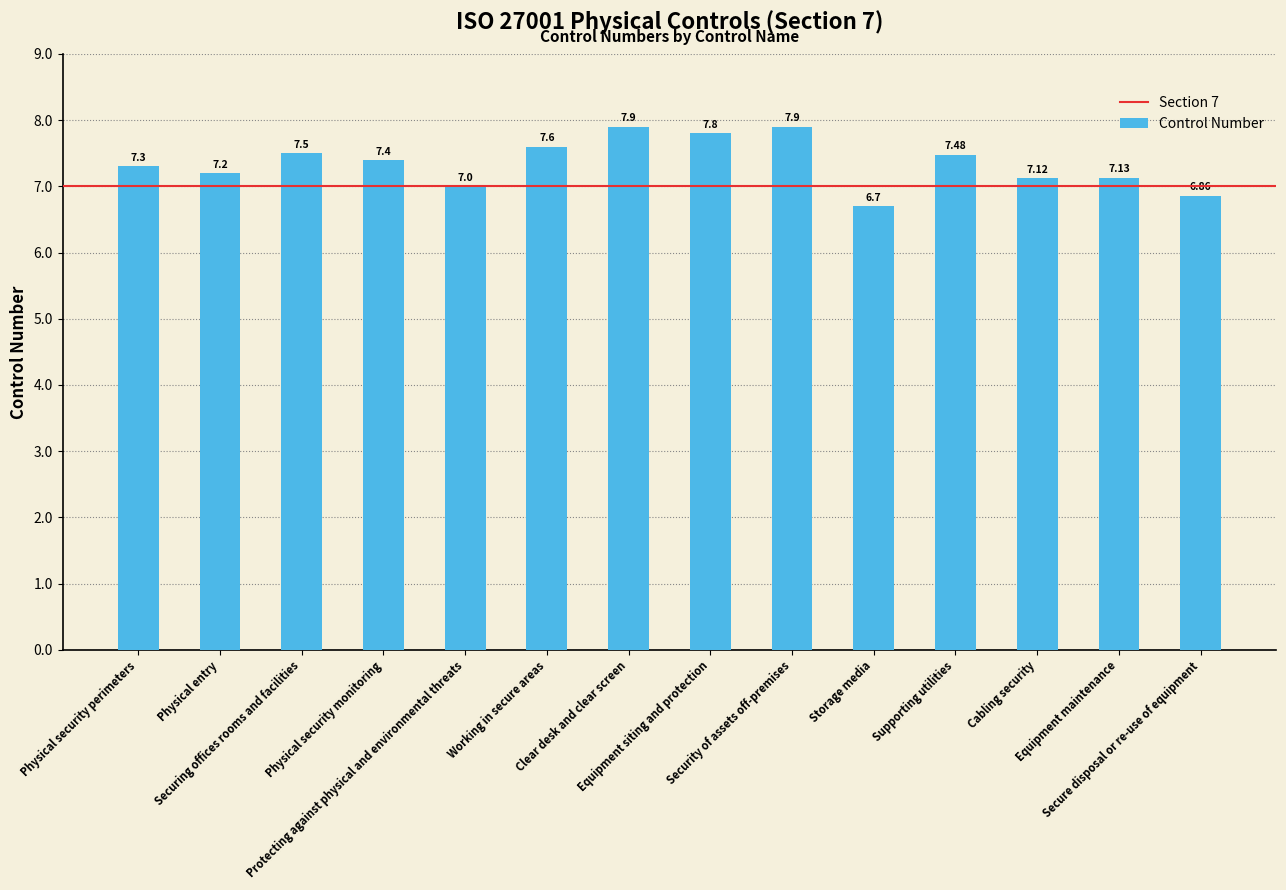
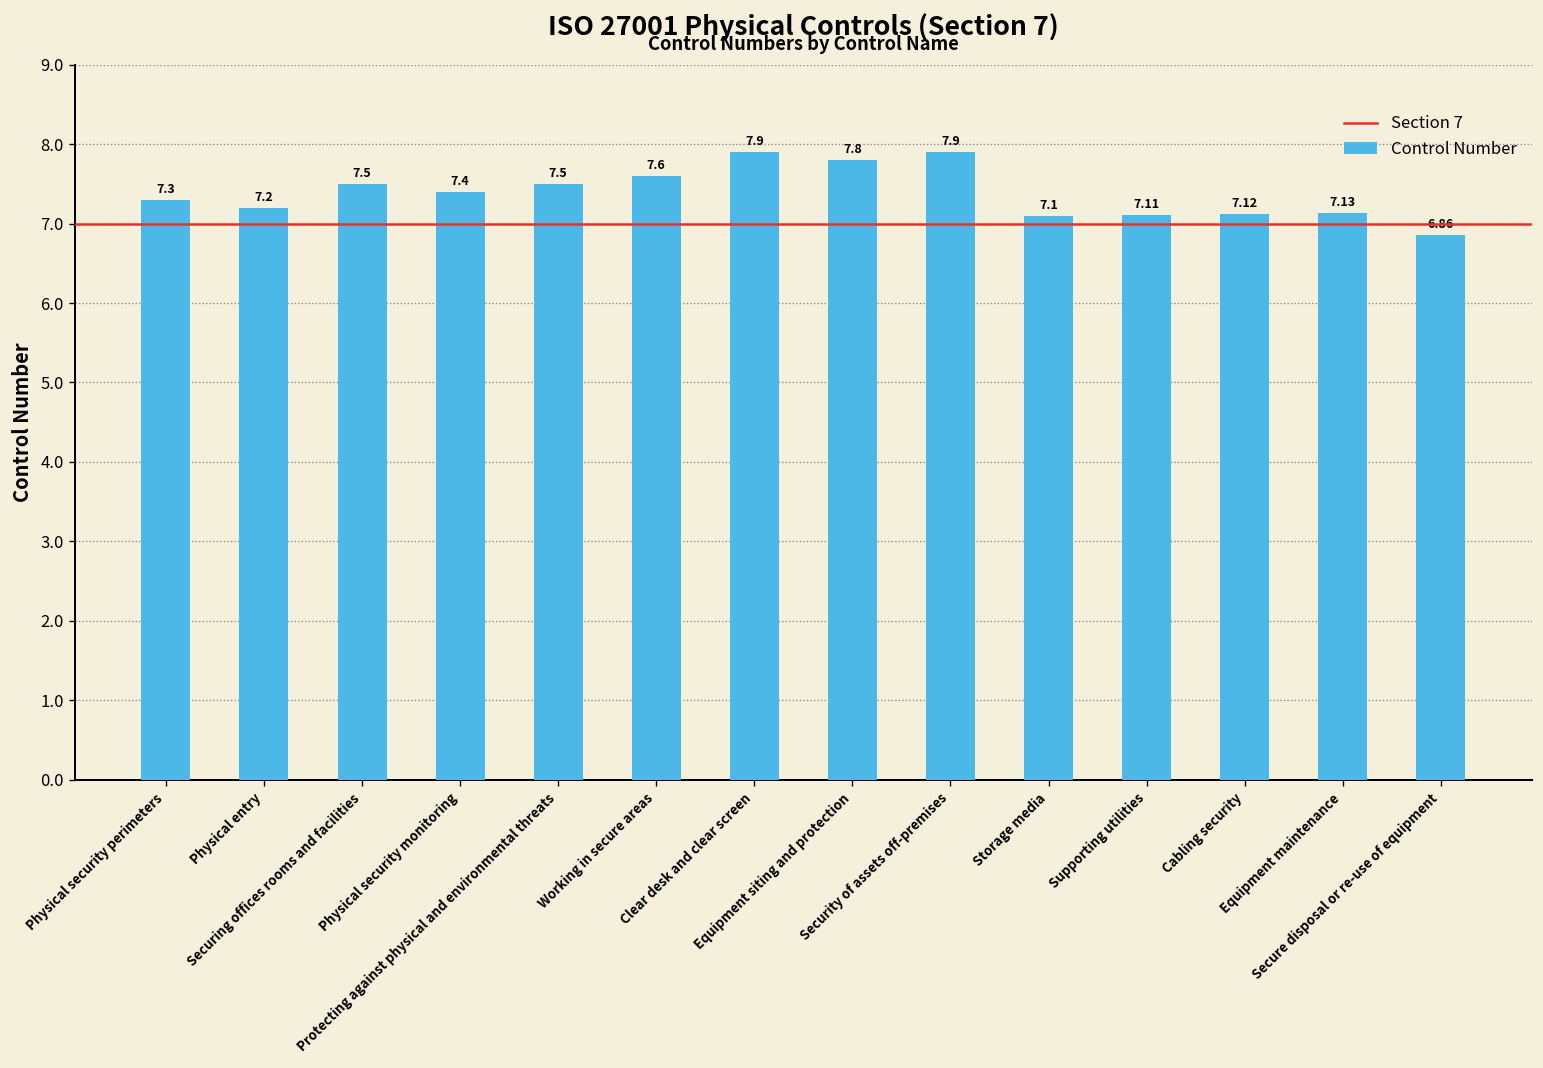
  {
    "Physical security perimeters": 7.3,
    "Physical entry": 7.2,
    "Securing offices rooms and facilities": 7.5,
    "Physical security monitoring": 7.4,
-   "Protecting against physical and environmental threats": 7.0,
+   "Protecting against physical and environmental threats": 7.5,
    "Working in secure areas": 7.6,
    "Clear desk and clear screen": 7.9,
    "Equipment siting and protection": 7.8,
    "Security of assets off-premises": 7.9,
-   "Storage media": 6.7,
-   "Supporting utilities": 7.48,
+   "Storage media": 7.1,
+   "Supporting utilities": 7.11,
    "Cabling security": 7.12,
    "Equipment maintenance": 7.13,
    "Secure disposal or re-use of equipment": 6.86
  }
